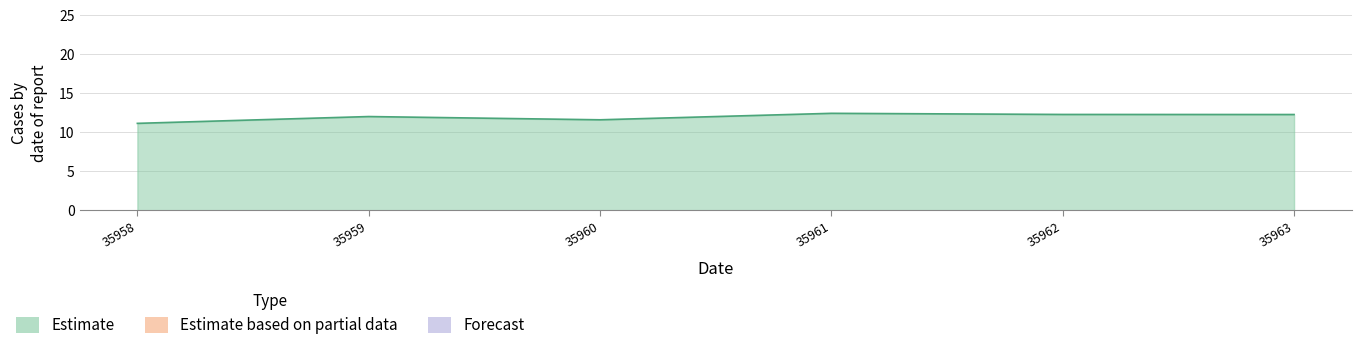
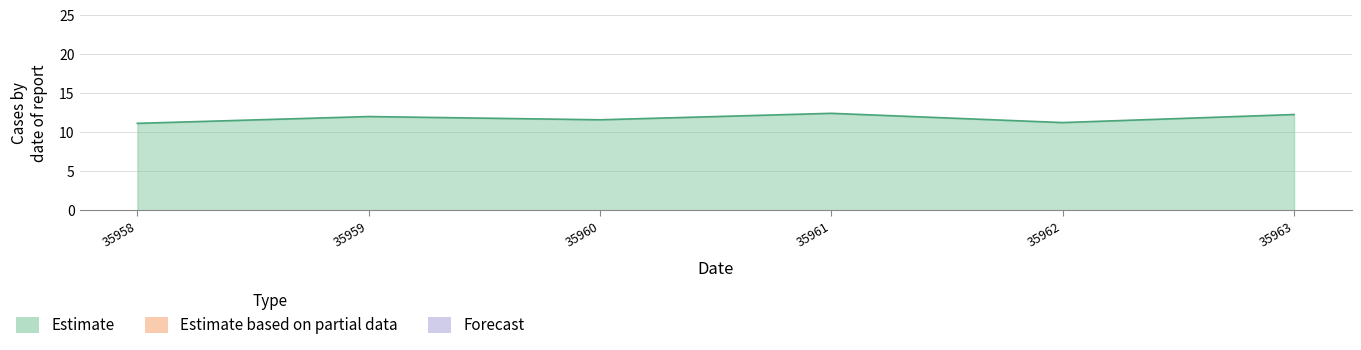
  {
    "35958": 11,
    "35959": 12,
    "35960": 12,
    "35961": 12,
-   "35962": 12,
+   "35962": 11,
    "35963": 12
  }
